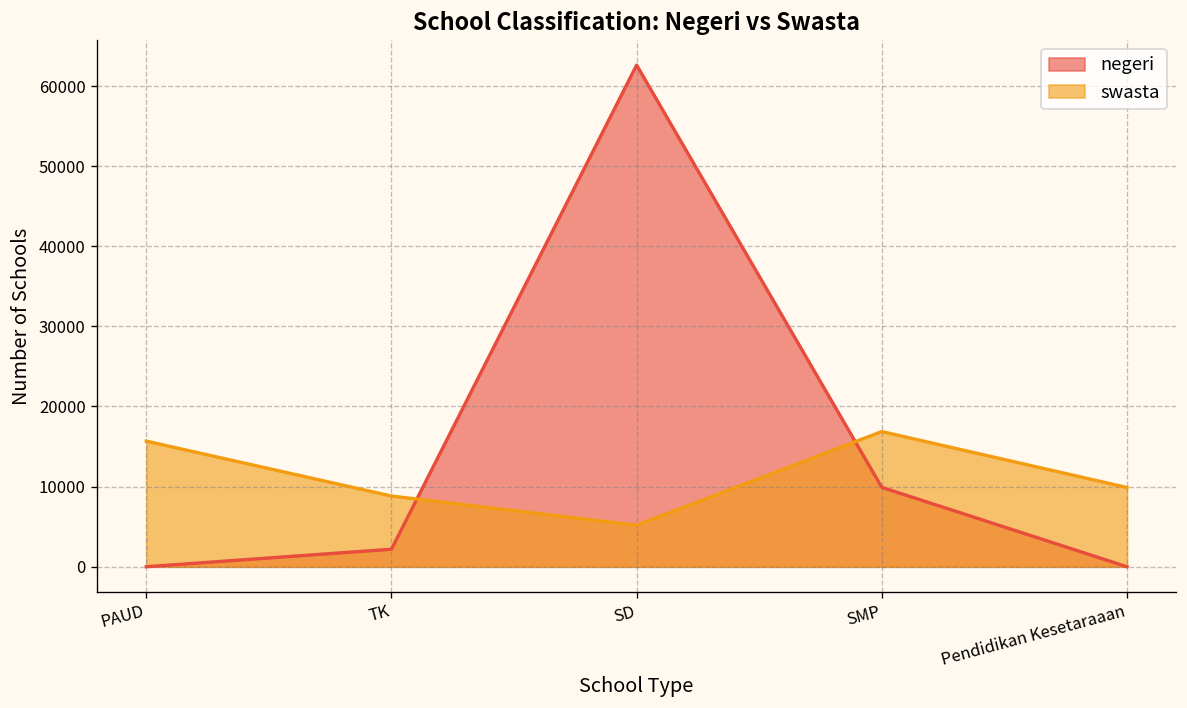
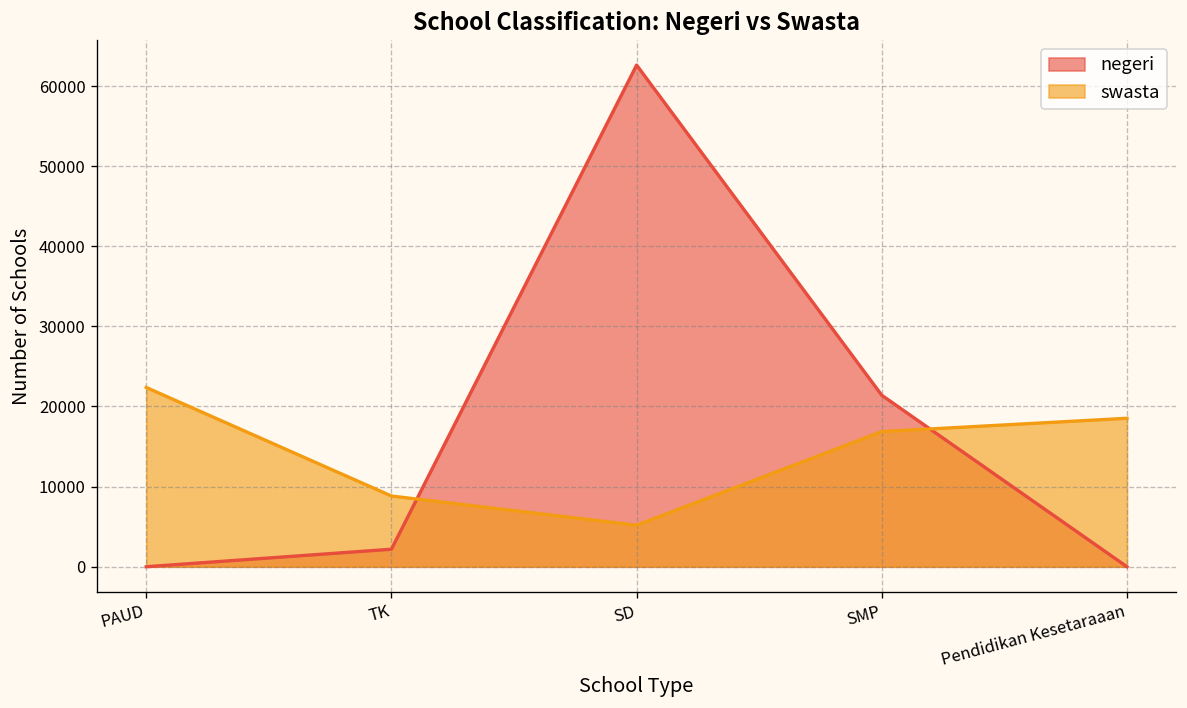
  {
    "negeri": {
      "PAUD": 0,
      "TK": 2000,
      "SD": 63000,
-     "SMP": 10000,
+     "SMP": 21000,
      "Pendidikan Kesetaraaan": 0
    },
    "swasta": {
-     "PAUD": 16000,
+     "PAUD": 22000,
      "TK": 9000,
      "SD": 5000,
      "SMP": 17000,
-     "Pendidikan Kesetaraaan": 10000
+     "Pendidikan Kesetaraaan": 19000
    }
  }
